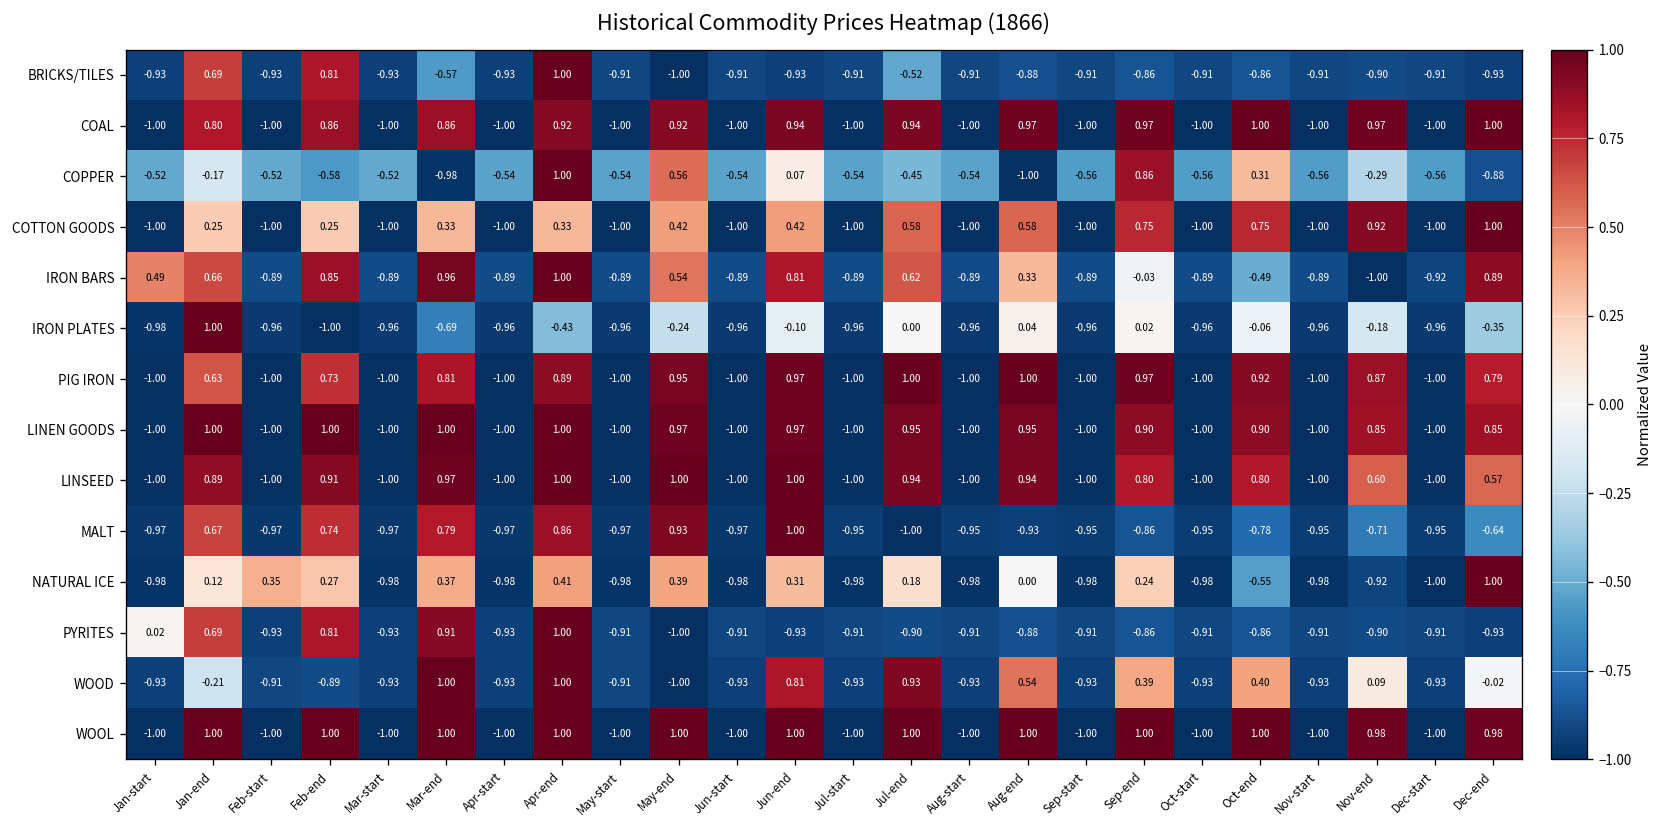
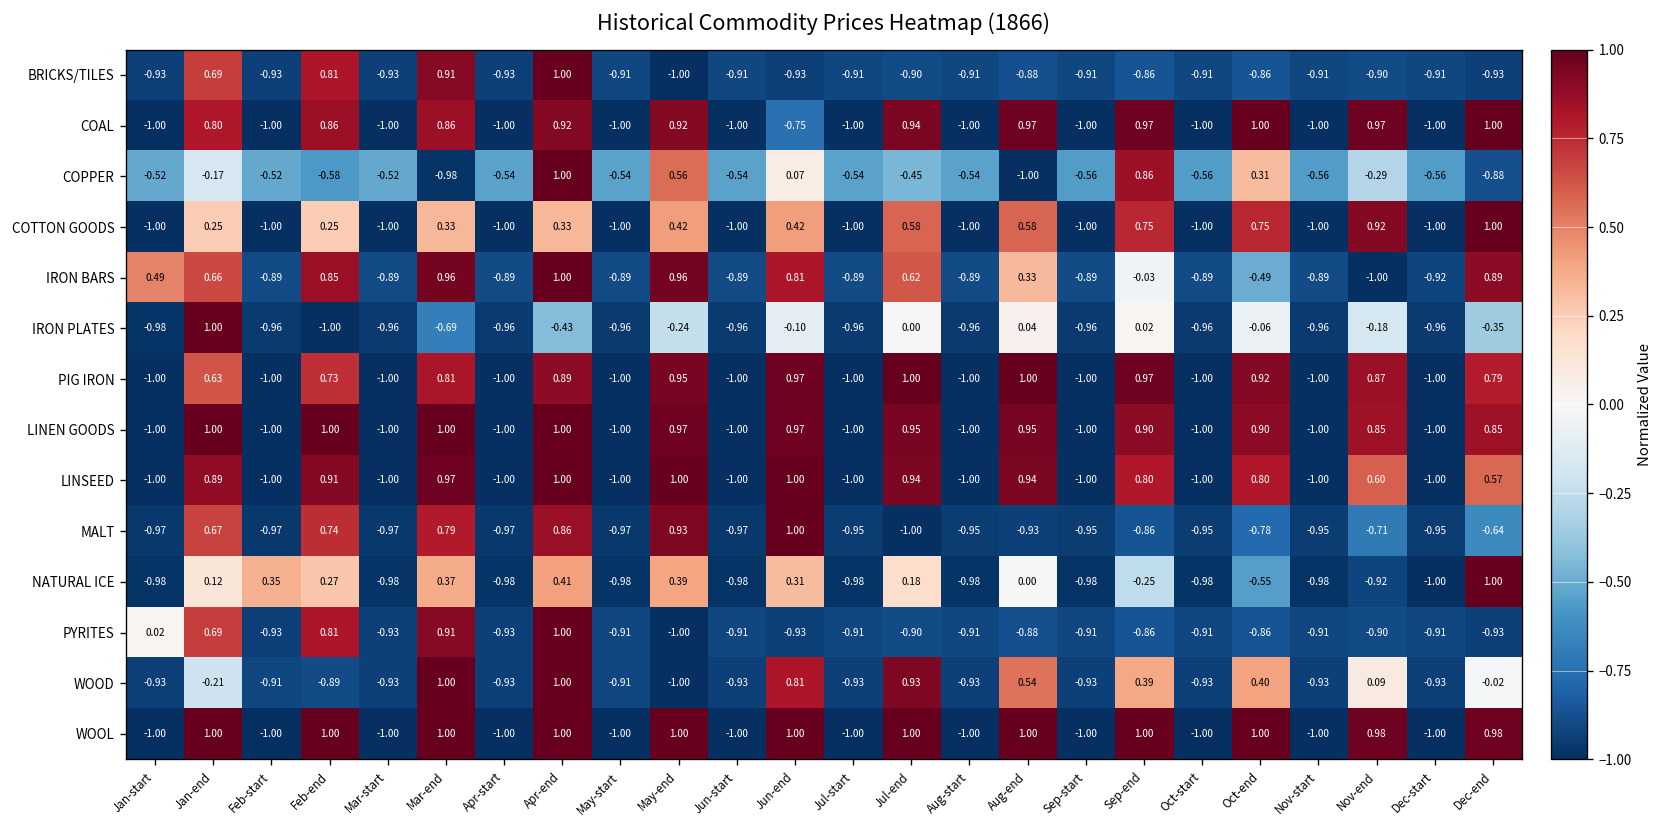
  {
    "BRICKS/TILES": {
      "Jan-start": -0.93,
      "Jan-end": 0.69,
      "Feb-start": -0.93,
      "Feb-end": 0.81,
      "Mar-start": -0.93,
-     "Mar-end": -0.57,
+     "Mar-end": 0.91,
      "Apr-start": -0.93,
      "Apr-end": 1.00,
      "May-start": -0.91,
      "May-end": -1.00,
      "Jun-start": -0.91,
      "Jun-end": -0.93,
      "Jul-start": -0.91,
-     "Jul-end": -0.52,
+     "Jul-end": -0.90,
      "Aug-start": -0.91,
      "Aug-end": -0.88,
      "Sep-start": -0.91,
      "Sep-end": -0.86,
      "Oct-start": -0.91,
      "Oct-end": -0.86,
      "Nov-start": -0.91,
      "Nov-end": -0.90,
      "Dec-start": -0.91,
      "Dec-end": -0.93
    },
    "COAL": {
      "Jan-start": -1.00,
      "Jan-end": 0.80,
      "Feb-start": -1.00,
      "Feb-end": 0.86,
      "Mar-start": -1.00,
      "Mar-end": 0.86,
      "Apr-start": -1.00,
      "Apr-end": 0.92,
      "May-start": -1.00,
      "May-end": 0.92,
      "Jun-start": -1.00,
-     "Jun-end": 0.94,
+     "Jun-end": -0.75,
      "Jul-start": -1.00,
      "Jul-end": 0.94,
      "Aug-start": -1.00,
      "Aug-end": 0.97,
      "Sep-start": -1.00,
      "Sep-end": 0.97,
      "Oct-start": -1.00,
      "Oct-end": 1.00,
      "Nov-start": -1.00,
      "Nov-end": 0.97,
      "Dec-start": -1.00,
      "Dec-end": 1.00
    },
    "IRON BARS": {
      "Jan-start": 0.49,
      "Jan-end": 0.66,
      "Feb-start": -0.89,
      "Feb-end": 0.85,
      "Mar-start": -0.89,
      "Mar-end": 0.96,
      "Apr-start": -0.89,
      "Apr-end": 1.00,
      "May-start": -0.89,
-     "May-end": 0.54,
+     "May-end": 0.96,
      "Jun-start": -0.89,
      "Jun-end": 0.81,
      "Jul-start": -0.89,
      "Jul-end": 0.62,
      "Aug-start": -0.89,
      "Aug-end": 0.33,
      "Sep-start": -0.89,
      "Sep-end": -0.03,
      "Oct-start": -0.89,
      "Oct-end": -0.49,
      "Nov-start": -0.89,
      "Nov-end": -1.00,
      "Dec-start": -0.92,
      "Dec-end": 0.89
    },
    "NATURAL ICE": {
      "Jan-start": -0.98,
      "Jan-end": 0.12,
      "Feb-start": 0.35,
      "Feb-end": 0.27,
      "Mar-start": -0.98,
      "Mar-end": 0.37,
      "Apr-start": -0.98,
      "Apr-end": 0.41,
      "May-start": -0.98,
      "May-end": 0.39,
      "Jun-start": -0.98,
      "Jun-end": 0.31,
      "Jul-start": -0.98,
      "Jul-end": 0.18,
      "Aug-start": -0.98,
      "Aug-end": 0.00,
      "Sep-start": -0.98,
-     "Sep-end": 0.24,
+     "Sep-end": -0.25,
      "Oct-start": -0.98,
      "Oct-end": -0.55,
      "Nov-start": -0.98,
      "Nov-end": -0.92,
      "Dec-start": -1.00,
      "Dec-end": 1.00
    }
  }
